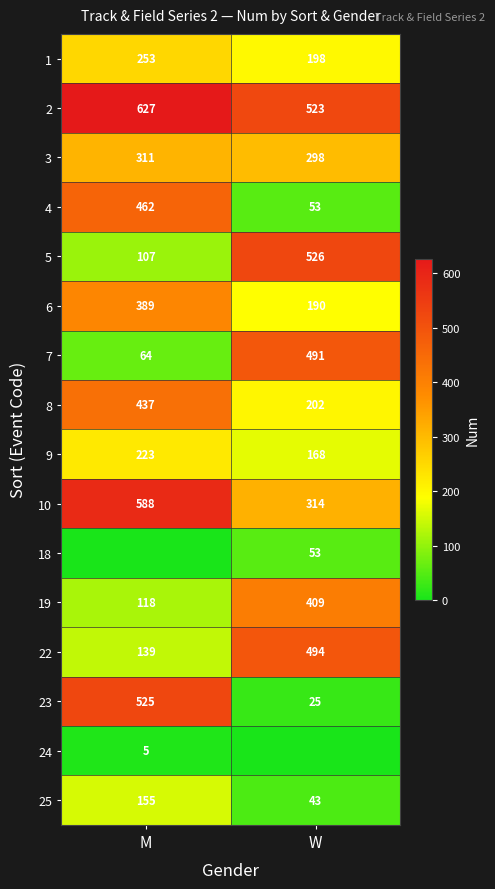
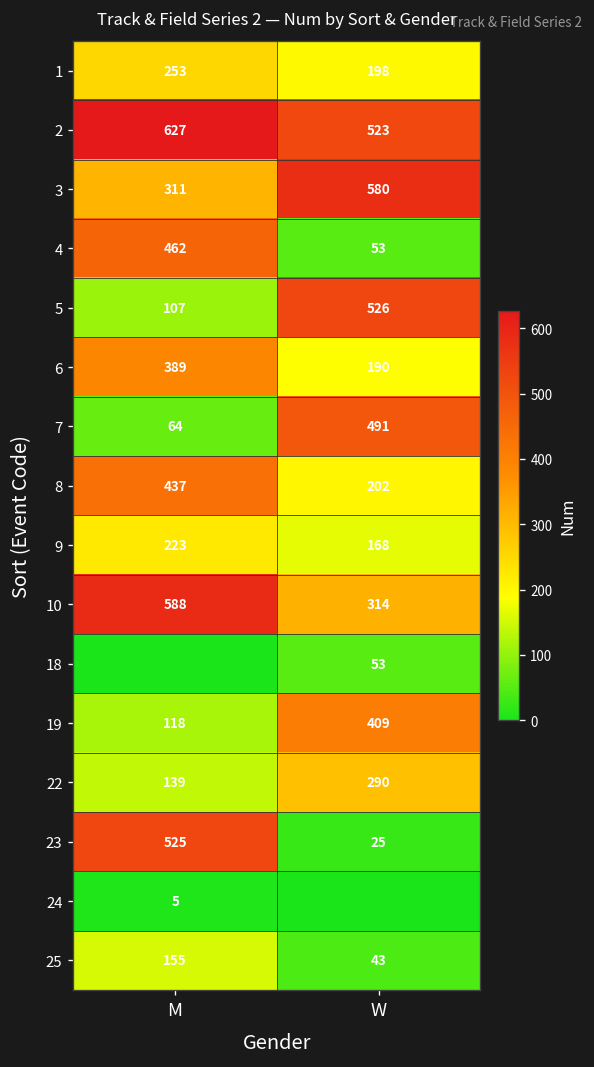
  {
    "1": {
      "M": 253,
      "W": 198
    },
    "2": {
      "M": 627,
      "W": 523
    },
    "3": {
      "M": 311,
-     "W": 298
+     "W": 580
    },
    "4": {
      "M": 462,
      "W": 53
    },
    "5": {
      "M": 107,
      "W": 526
    },
    "6": {
      "M": 389,
      "W": 190
    },
    "7": {
      "M": 64,
      "W": 491
    },
    "8": {
      "M": 437,
      "W": 202
    },
    "9": {
      "M": 223,
      "W": 168
    },
    "10": {
      "M": 588,
      "W": 314
    },
    "18": {
      "W": 53
    },
    "19": {
      "M": 118,
      "W": 409
    },
    "22": {
      "M": 139,
-     "W": 494
+     "W": 290
    },
    "23": {
      "M": 525,
      "W": 25
    },
    "24": {
      "M": 5
    },
    "25": {
      "M": 155,
      "W": 43
    }
  }
